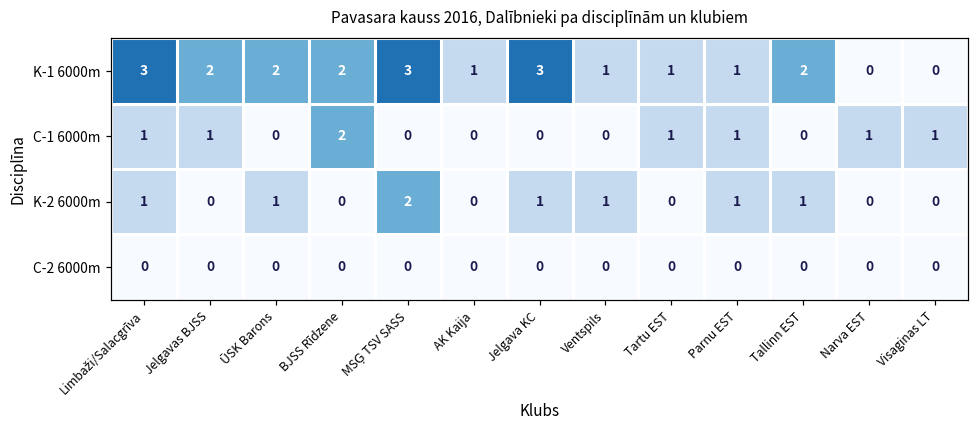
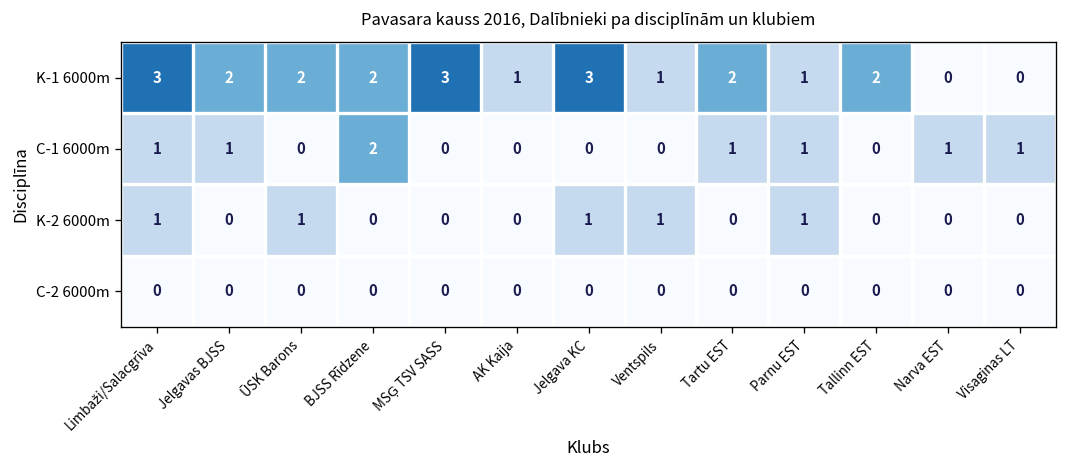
  {
    "K-1 6000m": {
      "Limbaži/Salacgrīva": 3,
      "Jelgavas BJSS": 2,
      "ŪSK Barons": 2,
      "BJSS Rīdzene": 2,
      "MSĢ TSV SASS": 3,
      "AK Kaija": 1,
      "Jelgava KC": 3,
      "Ventspils": 1,
-     "Tartu EST": 1,
+     "Tartu EST": 2,
      "Parnu EST": 1,
      "Tallinn EST": 2,
      "Narva EST": 0,
      "Visaginas LT": 0
    },
    "C-1 6000m": {
      "Limbaži/Salacgrīva": 1,
      "Jelgavas BJSS": 1,
      "ŪSK Barons": 0,
      "BJSS Rīdzene": 2,
      "MSĢ TSV SASS": 0,
      "AK Kaija": 0,
      "Jelgava KC": 0,
      "Ventspils": 0,
      "Tartu EST": 1,
      "Parnu EST": 1,
      "Tallinn EST": 0,
      "Narva EST": 1,
      "Visaginas LT": 1
    },
    "K-2 6000m": {
      "Limbaži/Salacgrīva": 1,
      "Jelgavas BJSS": 0,
      "ŪSK Barons": 1,
      "BJSS Rīdzene": 0,
-     "MSĢ TSV SASS": 2,
+     "MSĢ TSV SASS": 0,
      "AK Kaija": 0,
      "Jelgava KC": 1,
      "Ventspils": 1,
      "Tartu EST": 0,
      "Parnu EST": 1,
-     "Tallinn EST": 1,
+     "Tallinn EST": 0,
      "Narva EST": 0,
      "Visaginas LT": 0
    },
    "C-2 6000m": {
      "Limbaži/Salacgrīva": 0,
      "Jelgavas BJSS": 0,
      "ŪSK Barons": 0,
      "BJSS Rīdzene": 0,
      "MSĢ TSV SASS": 0,
      "AK Kaija": 0,
      "Jelgava KC": 0,
      "Ventspils": 0,
      "Tartu EST": 0,
      "Parnu EST": 0,
      "Tallinn EST": 0,
      "Narva EST": 0,
      "Visaginas LT": 0
    }
  }
